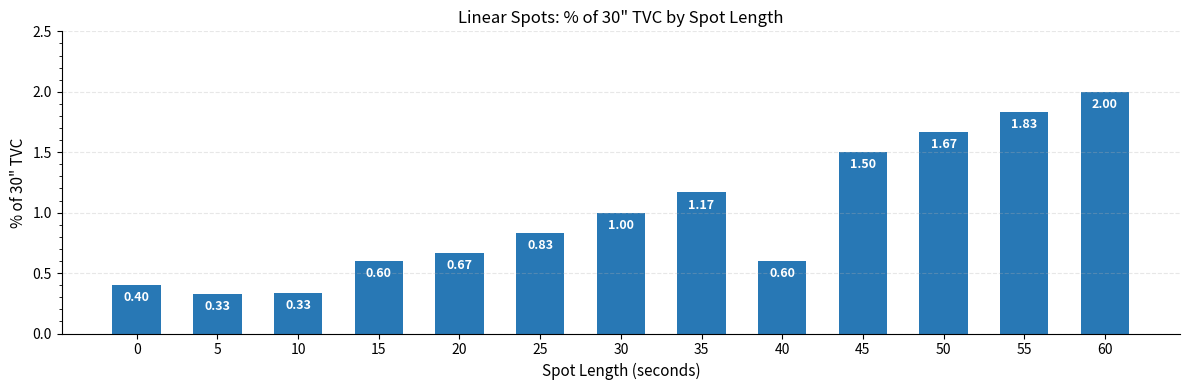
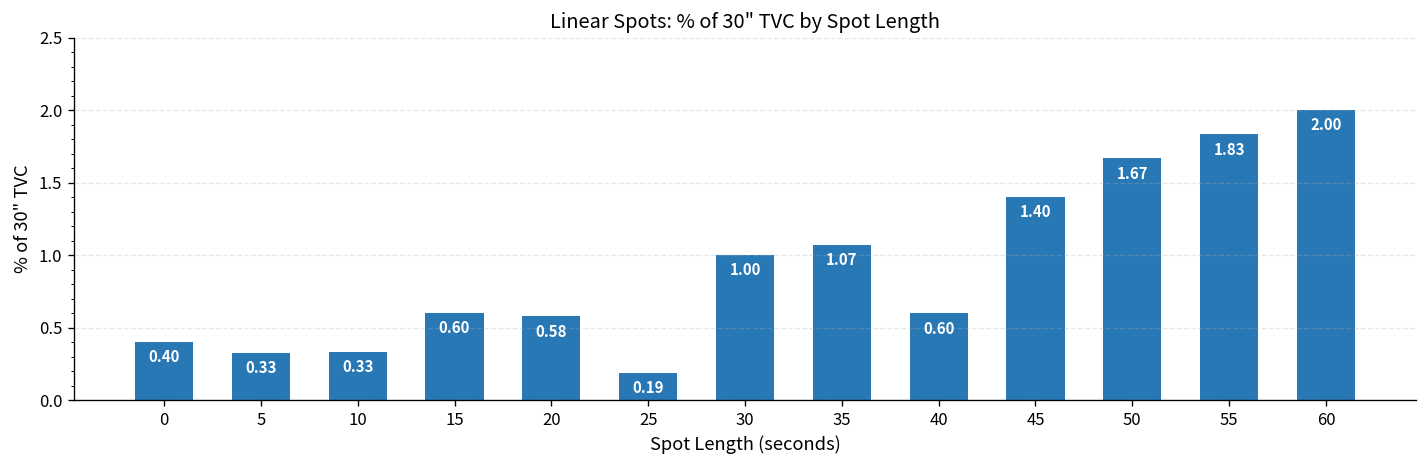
  {
    "0": 0.40,
    "5": 0.33,
    "10": 0.33,
    "15": 0.60,
-   "20": 0.67,
-   "25": 0.83,
+   "20": 0.58,
+   "25": 0.19,
    "30": 1.00,
-   "35": 1.17,
+   "35": 1.07,
    "40": 0.60,
-   "45": 1.50,
+   "45": 1.40,
    "50": 1.67,
    "55": 1.83,
    "60": 2.00
  }
